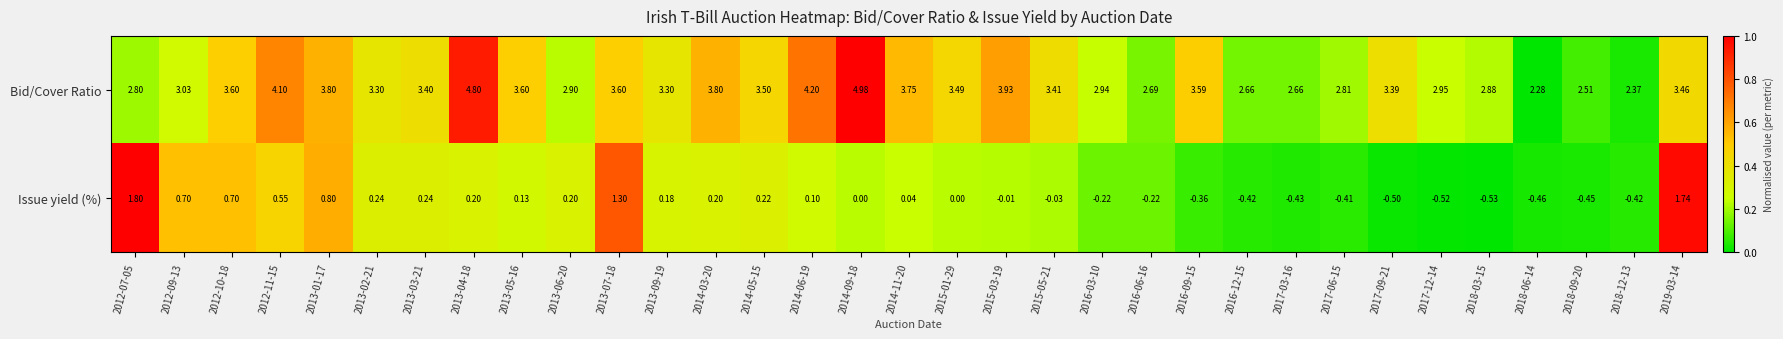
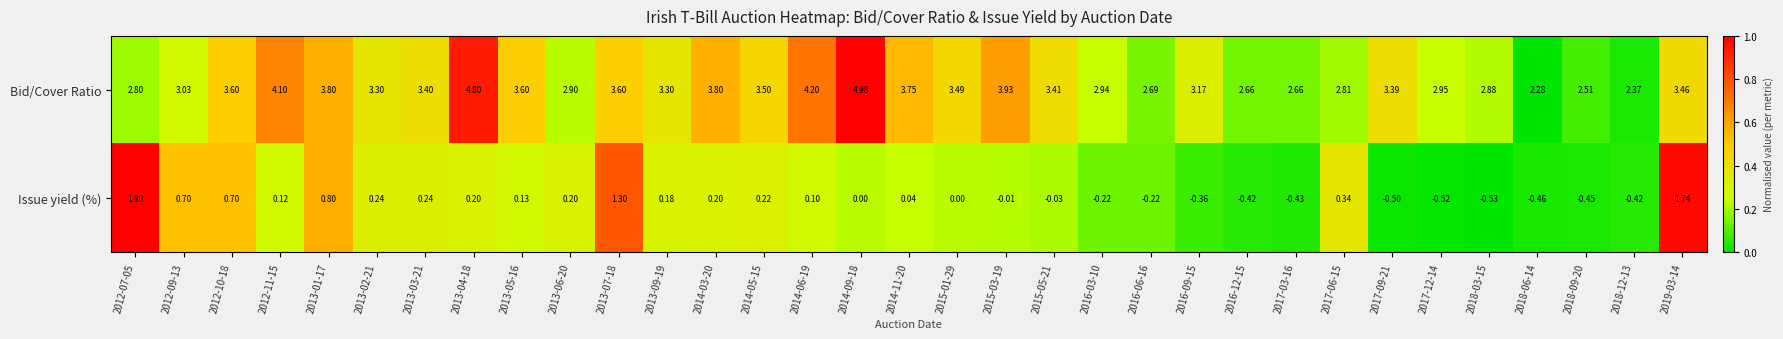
  {
    "Bid/Cover Ratio": {
      "2012-07-05": 2.80,
      "2012-09-13": 3.03,
      "2012-10-18": 3.60,
      "2012-11-15": 4.10,
      "2013-01-17": 3.80,
      "2013-02-21": 3.30,
      "2013-03-21": 3.40,
      "2013-04-18": 4.80,
      "2013-05-16": 3.60,
      "2013-06-20": 2.90,
      "2013-07-18": 3.60,
      "2013-09-19": 3.30,
      "2014-03-20": 3.80,
      "2014-05-15": 3.50,
      "2014-06-19": 4.20,
      "2014-09-18": 4.98,
      "2014-11-20": 3.75,
      "2015-01-29": 3.49,
      "2015-03-19": 3.93,
      "2015-05-21": 3.41,
      "2016-03-10": 2.94,
      "2016-06-16": 2.69,
-     "2016-09-15": 3.59,
+     "2016-09-15": 3.17,
      "2016-12-15": 2.66,
      "2017-03-16": 2.66,
      "2017-06-15": 2.81,
      "2017-09-21": 3.39,
      "2017-12-14": 2.95,
      "2018-03-15": 2.88,
      "2018-06-14": 2.28,
      "2018-09-20": 2.51,
      "2018-12-13": 2.37,
      "2019-03-14": 3.46
    },
    "Issue yield (%)": {
      "2012-07-05": 1.80,
      "2012-09-13": 0.70,
      "2012-10-18": 0.70,
-     "2012-11-15": 0.55,
+     "2012-11-15": 0.12,
      "2013-01-17": 0.80,
      "2013-02-21": 0.24,
      "2013-03-21": 0.24,
      "2013-04-18": 0.20,
      "2013-05-16": 0.13,
      "2013-06-20": 0.20,
      "2013-07-18": 1.30,
      "2013-09-19": 0.18,
      "2014-03-20": 0.20,
      "2014-05-15": 0.22,
      "2014-06-19": 0.10,
      "2014-09-18": 0.00,
      "2014-11-20": 0.04,
      "2015-01-29": 0.00,
      "2015-03-19": -0.01,
      "2015-05-21": -0.03,
      "2016-03-10": -0.22,
      "2016-06-16": -0.22,
      "2016-09-15": -0.36,
      "2016-12-15": -0.42,
      "2017-03-16": -0.43,
-     "2017-06-15": -0.41,
+     "2017-06-15": 0.34,
      "2017-09-21": -0.50,
      "2017-12-14": -0.52,
      "2018-03-15": -0.53,
      "2018-06-14": -0.46,
      "2018-09-20": -0.45,
      "2018-12-13": -0.42,
      "2019-03-14": 1.74
    }
  }
